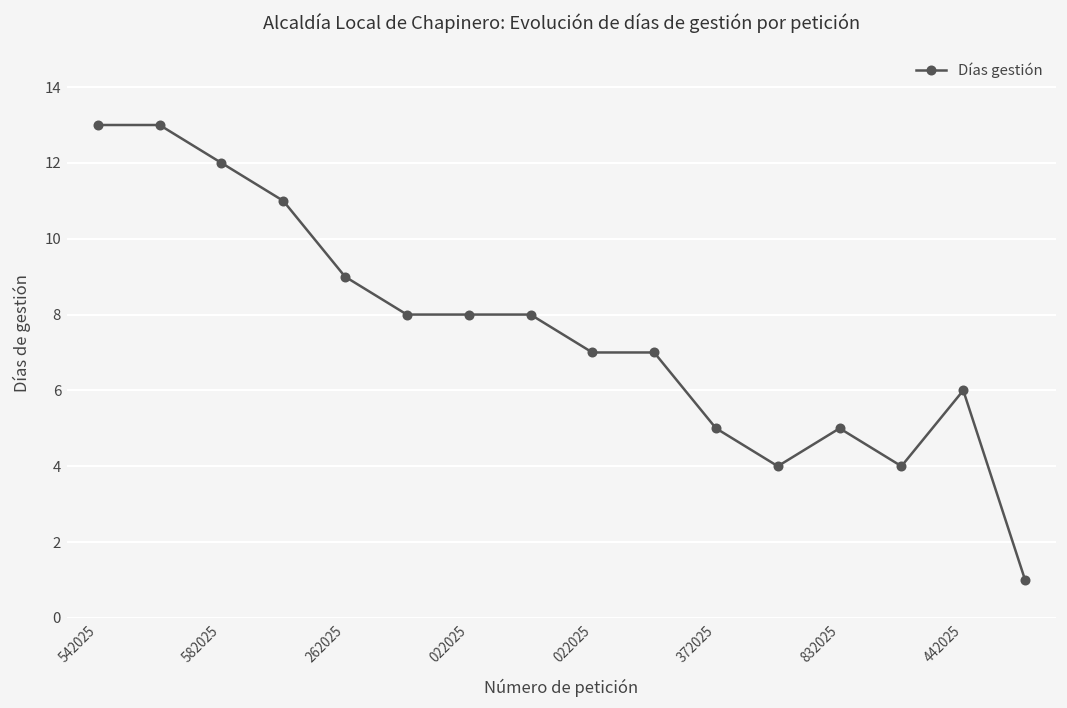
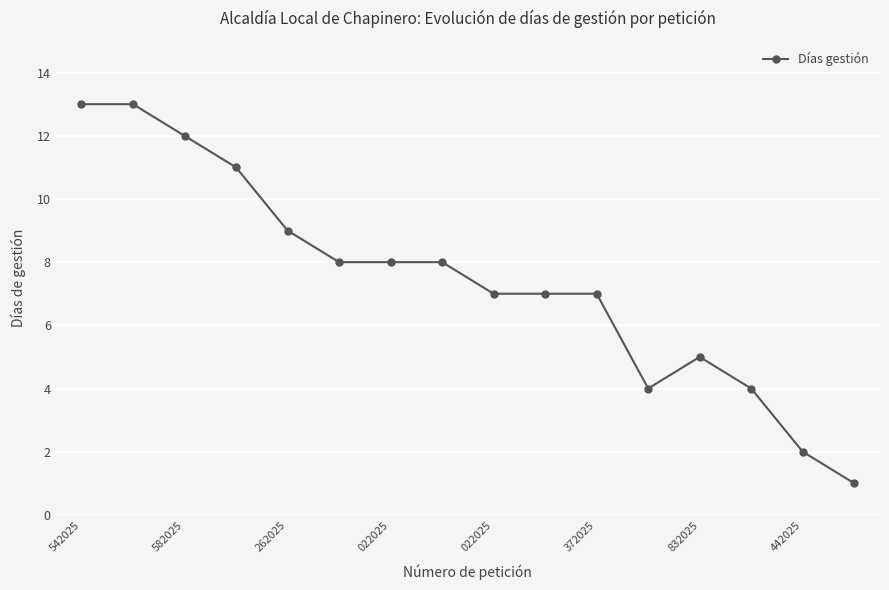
  {
    "542025": 13,
    "582025": 12,
    "262025": 9,
-   "372025": 5,
+   "372025": 7,
    "832025": 5,
-   "442025": 6
+   "442025": 2
  }
